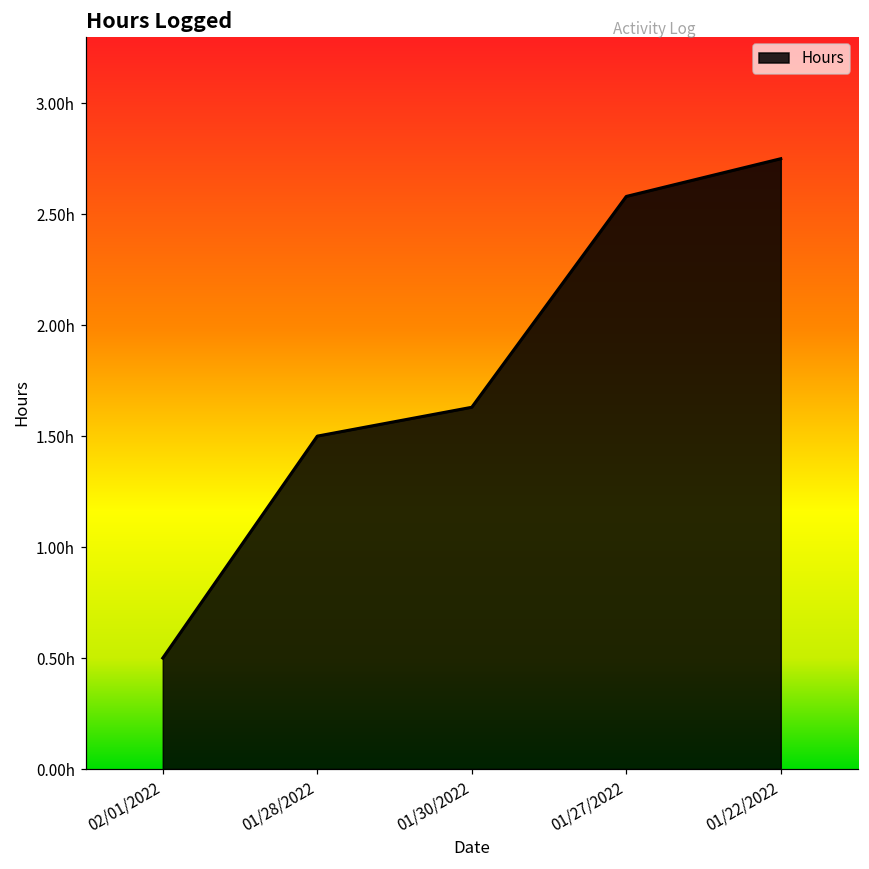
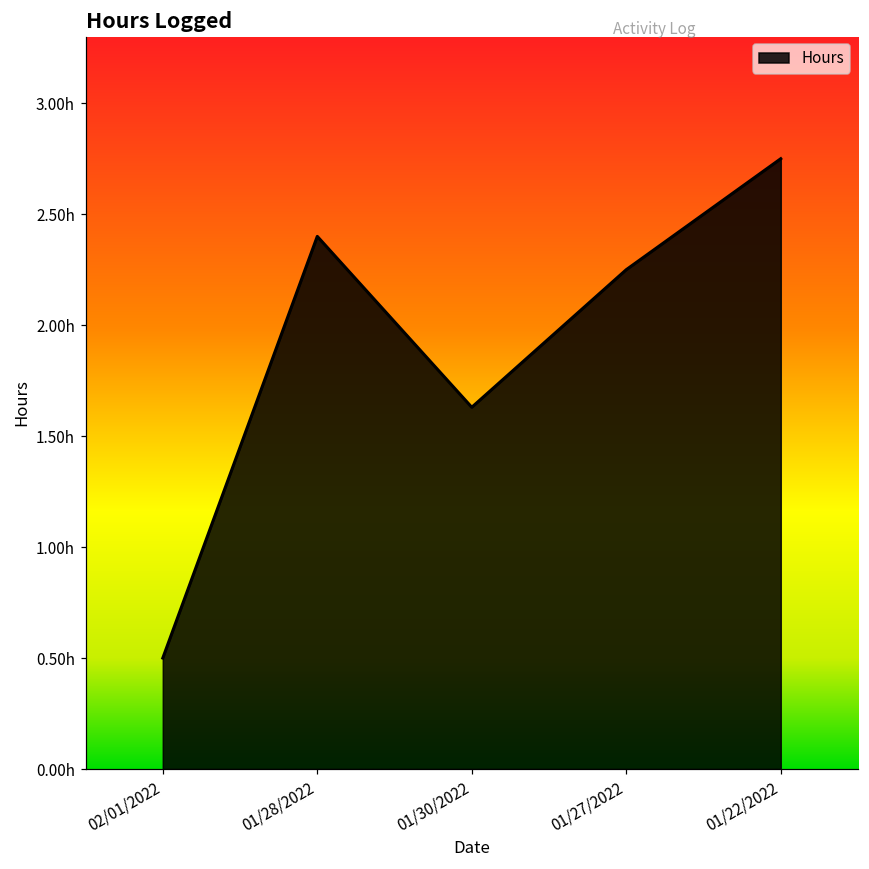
  {
    "02/01/2022": "0.50h",
-   "01/28/2022": "1.5h",
+   "01/28/2022": "2.4h",
    "01/30/2022": "1.63h",
-   "01/27/2022": "2.58h",
+   "01/27/2022": "2.25h",
    "01/22/2022": "2.75h"
  }
